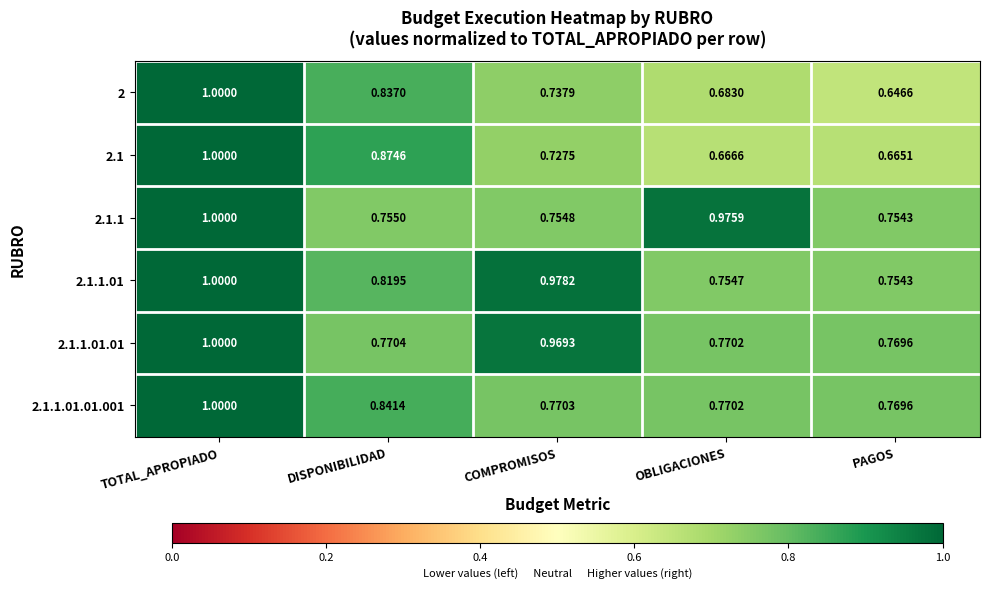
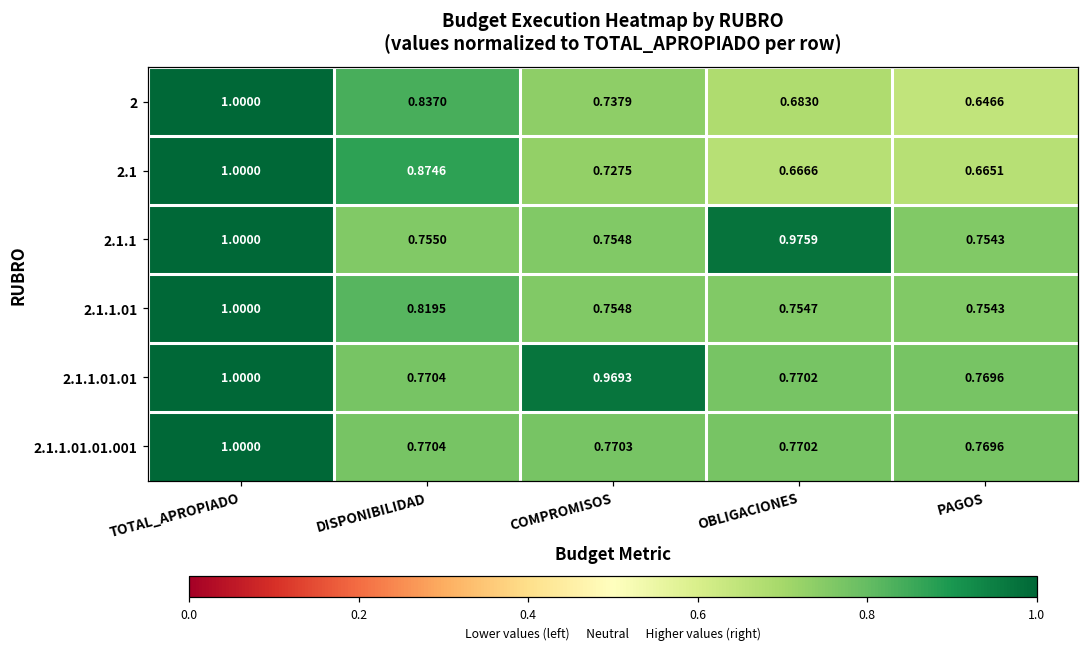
  {
    "2": {
      "TOTAL_APROPIADO": 1.0000,
      "DISPONIBILIDAD": 0.8370,
      "COMPROMISOS": 0.7379,
      "OBLIGACIONES": 0.6830,
      "PAGOS": 0.6466
    },
    "2.1": {
      "TOTAL_APROPIADO": 1.0000,
      "DISPONIBILIDAD": 0.8746,
      "COMPROMISOS": 0.7275,
      "OBLIGACIONES": 0.6666,
      "PAGOS": 0.6651
    },
    "2.1.1": {
      "TOTAL_APROPIADO": 1.0000,
      "DISPONIBILIDAD": 0.7550,
      "COMPROMISOS": 0.7548,
      "OBLIGACIONES": 0.9759,
      "PAGOS": 0.7543
    },
    "2.1.1.01": {
      "TOTAL_APROPIADO": 1.0000,
      "DISPONIBILIDAD": 0.8195,
-     "COMPROMISOS": 0.9782,
+     "COMPROMISOS": 0.7548,
      "OBLIGACIONES": 0.7547,
      "PAGOS": 0.7543
    },
    "2.1.1.01.01": {
      "TOTAL_APROPIADO": 1.0000,
      "DISPONIBILIDAD": 0.7704,
      "COMPROMISOS": 0.9693,
      "OBLIGACIONES": 0.7702,
      "PAGOS": 0.7696
    },
    "2.1.1.01.01.001": {
      "TOTAL_APROPIADO": 1.0000,
-     "DISPONIBILIDAD": 0.8414,
+     "DISPONIBILIDAD": 0.7704,
      "COMPROMISOS": 0.7703,
      "OBLIGACIONES": 0.7702,
      "PAGOS": 0.7696
    }
  }
